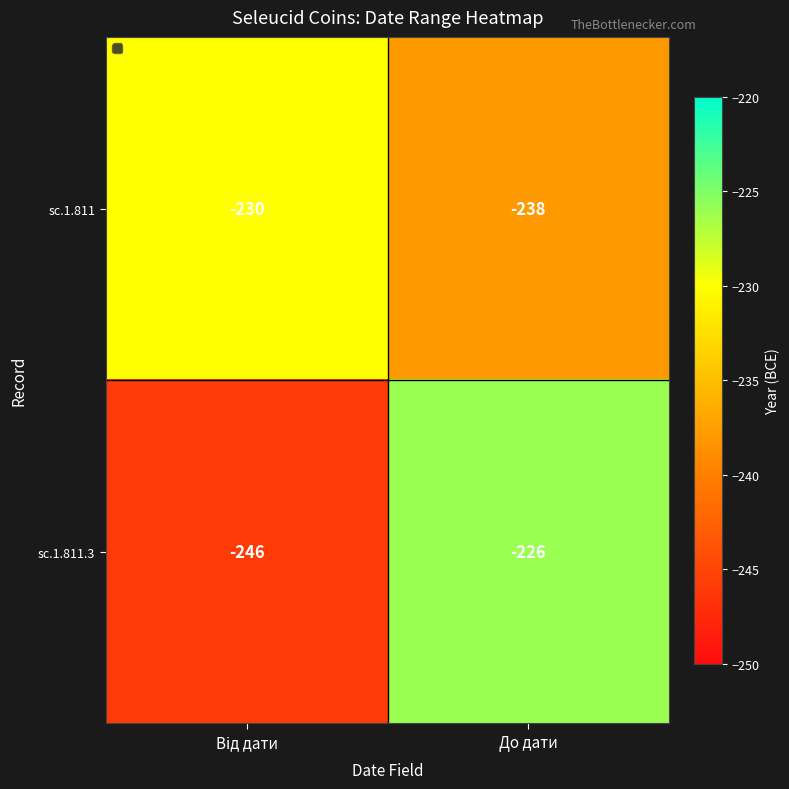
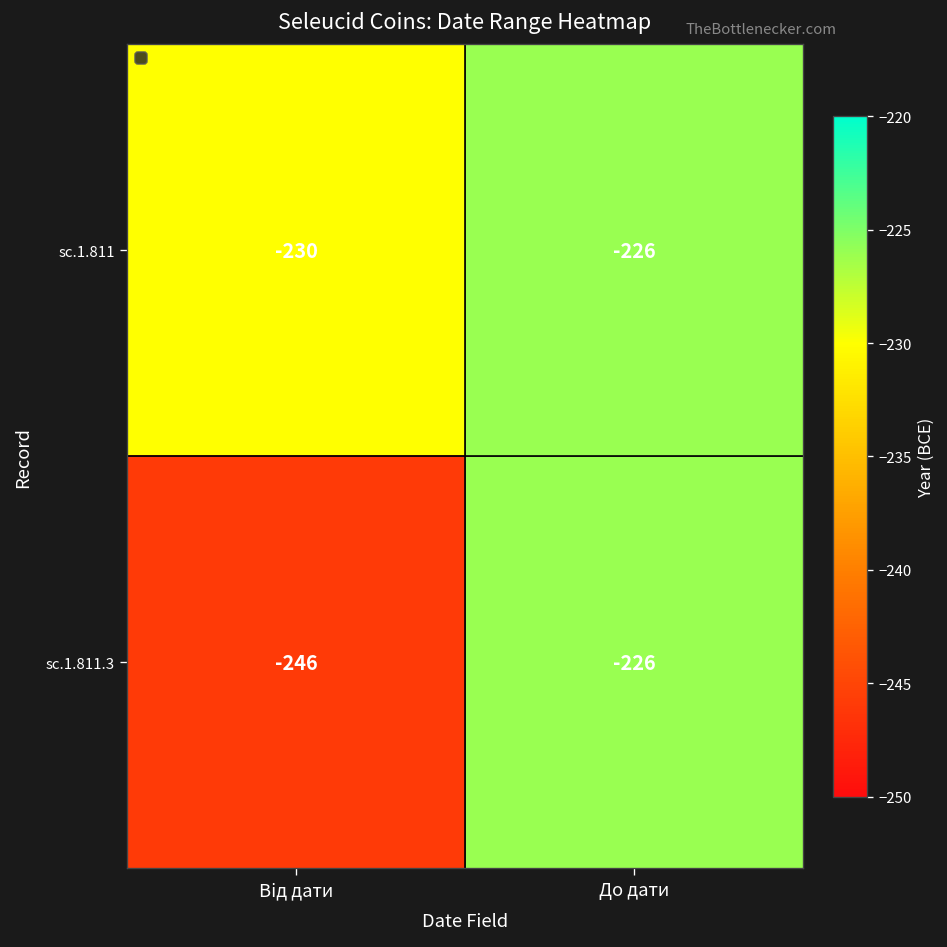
  {
    "sc.1.811": {
      "Від дати": -230,
-     "До дати": -238
+     "До дати": -226
    },
    "sc.1.811.3": {
      "Від дати": -246,
      "До дати": -226
    }
  }
